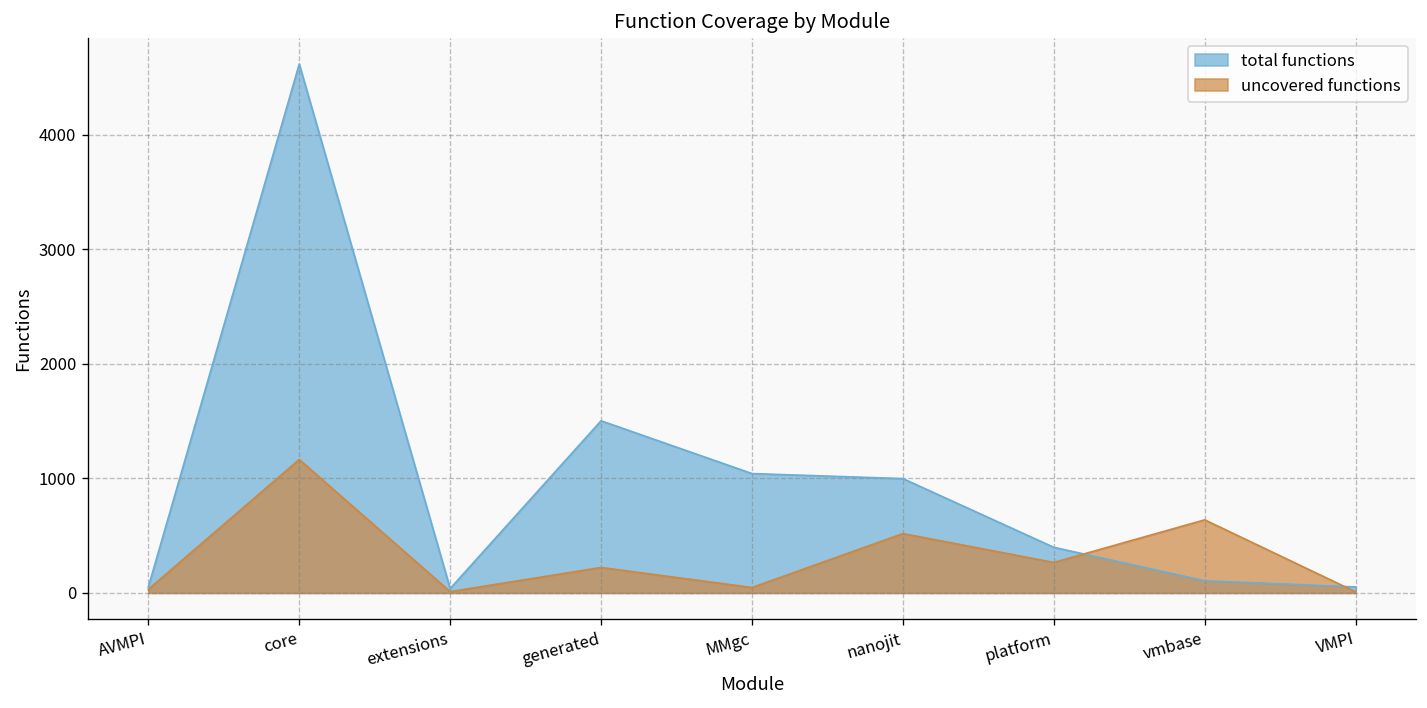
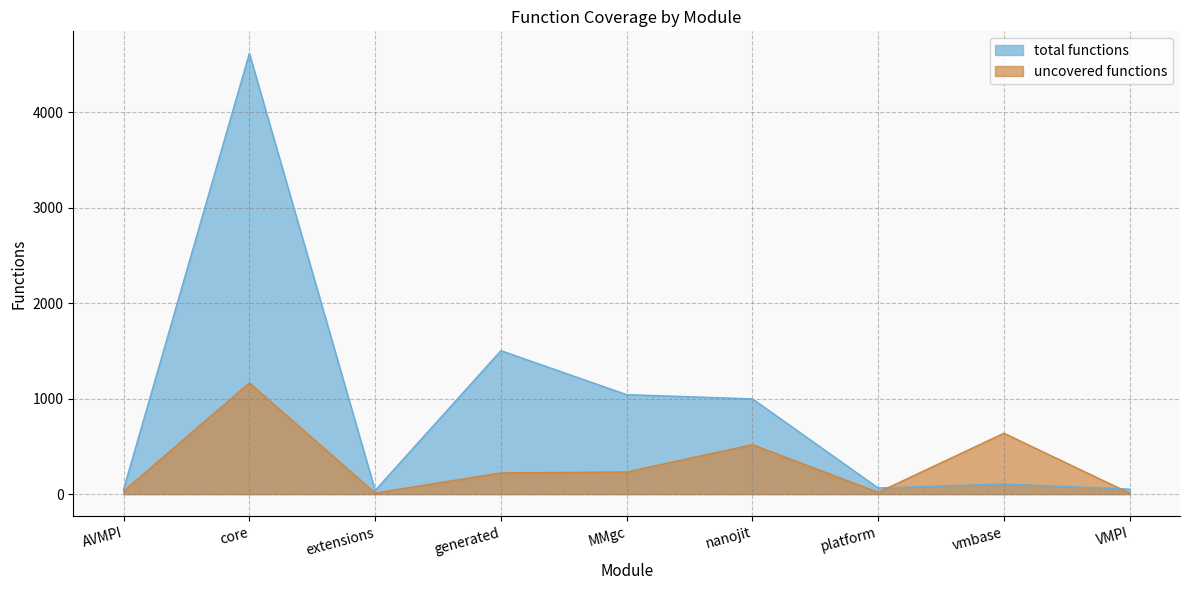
  {
    "total functions": {
      "core": 4600,
      "generated": 1500,
      "MMgc": 1000,
      "nanojit": 1000,
-     "platform": 400,
+     "platform": 100,
      "vmbase": 100,
      "VMPI": 100
    },
    "uncovered functions": {
      "core": 1200,
      "generated": 200,
-     "MMgc": 0,
+     "MMgc": 200,
      "nanojit": 500,
-     "platform": 300,
+     "platform": 0,
      "vmbase": 600,
      "VMPI": 0
    }
  }
